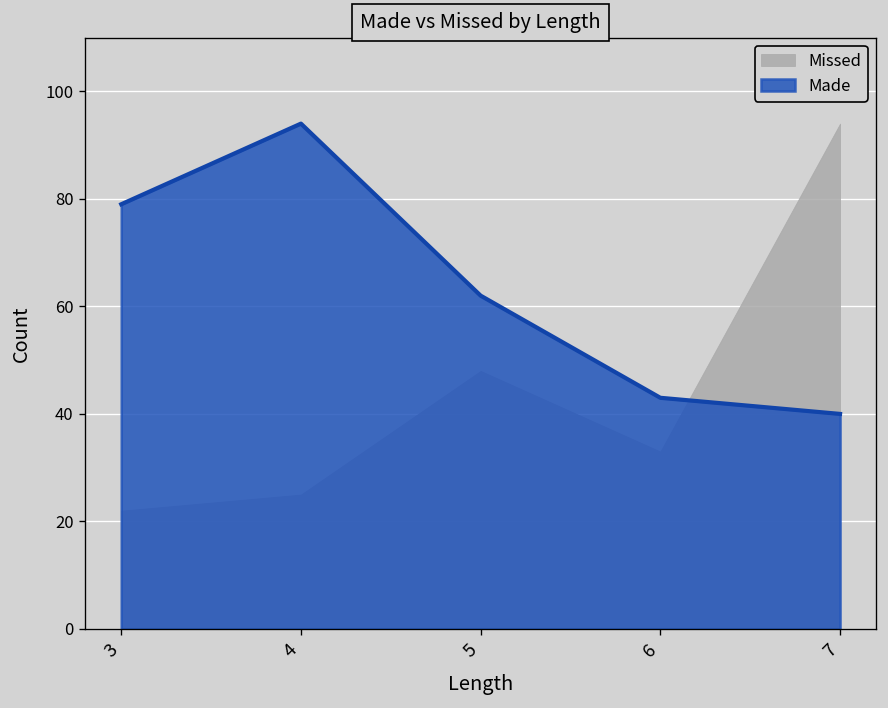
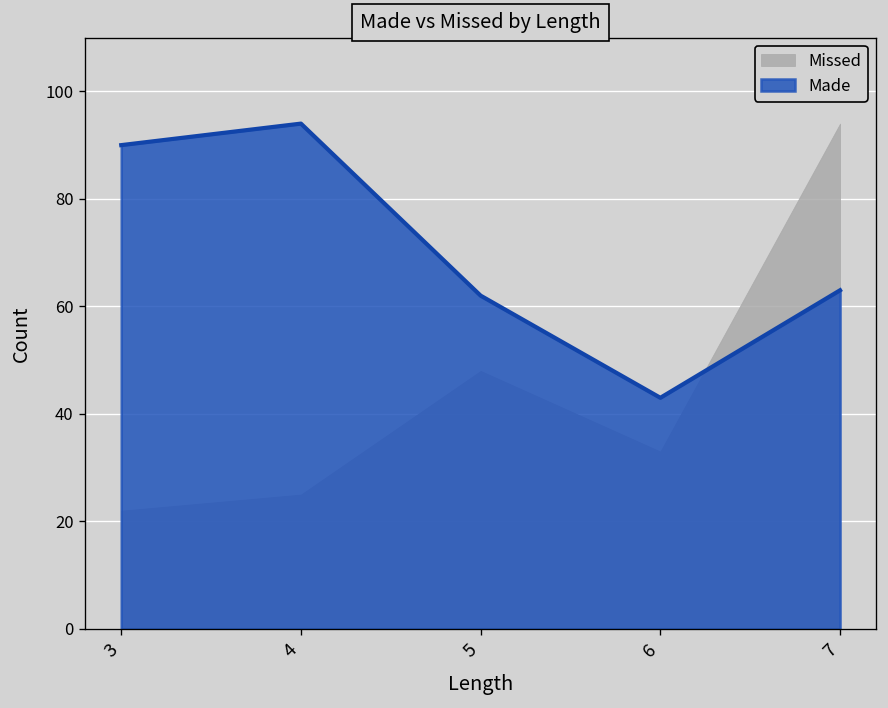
  {
    "Missed": {
      "3": 22,
      "4": 25,
      "5": 48,
      "6": 33,
      "7": 94
    },
    "Made": {
-     "3": 79,
+     "3": 90,
      "4": 94,
      "5": 62,
      "6": 43,
-     "7": 40
+     "7": 63
    }
  }
